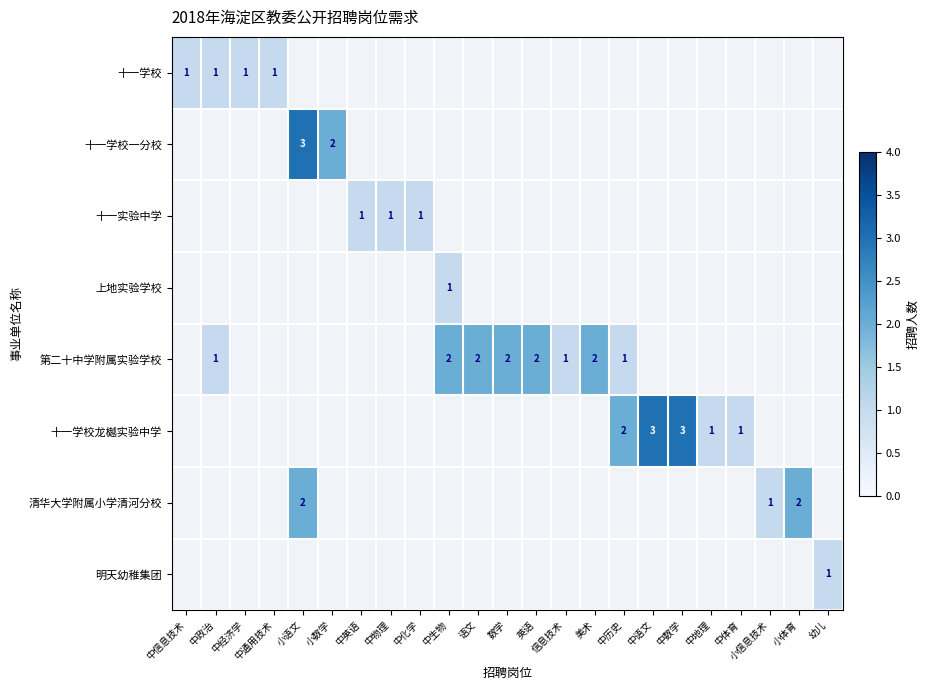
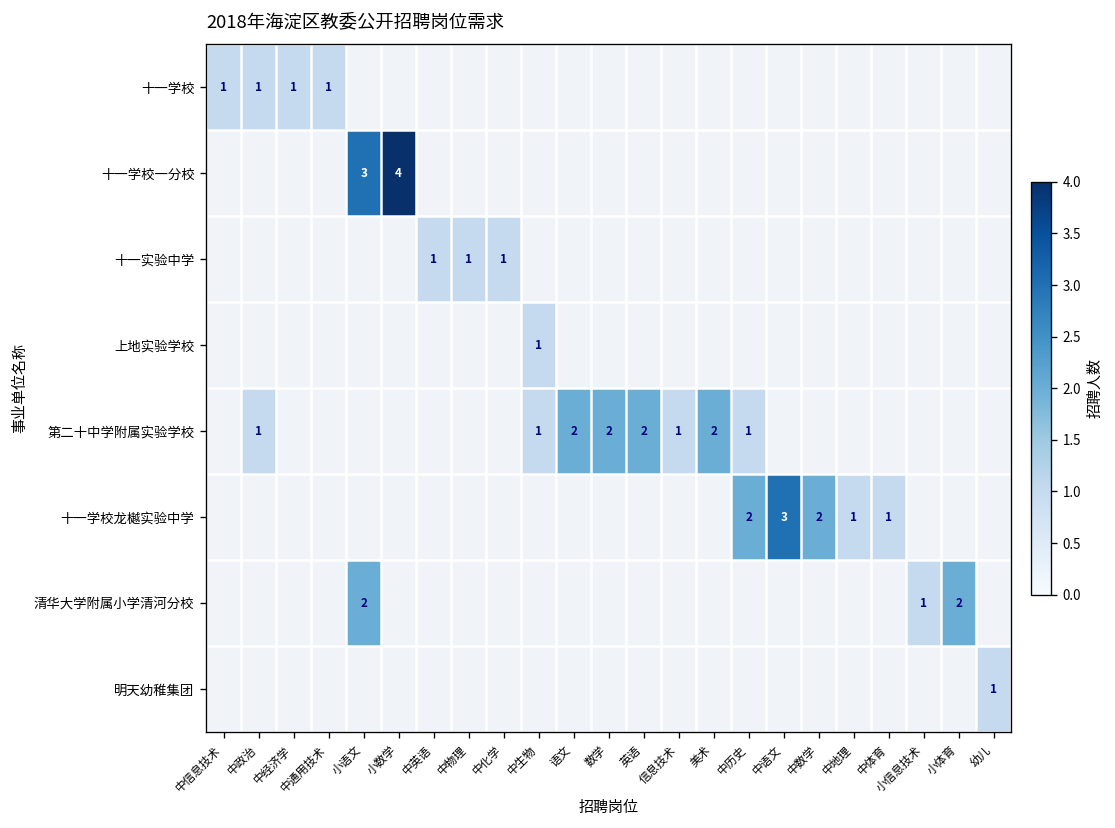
  {
    "十一学校": {
      "中信息技术": 1,
      "中政治": 1,
      "中经济学": 1,
      "中通用技术": 1
    },
    "十一学校一分校": {
      "小语文": 3,
-     "小数学": 2
+     "小数学": 4
    },
    "十一实验中学": {
      "中英语": 1,
      "中物理": 1,
      "中化学": 1
    },
    "上地实验学校": {
      "中生物": 1
    },
    "第二十中学附属实验学校": {
      "中政治": 1,
-     "中生物": 2,
+     "中生物": 1,
      "语文": 2,
      "数学": 2,
      "英语": 2,
      "信息技术": 1,
      "美术": 2,
      "中历史": 1
    },
    "十一学校龙樾实验中学": {
      "中历史": 2,
      "中语文": 3,
-     "中数学": 3,
+     "中数学": 2,
      "中地理": 1,
      "中体育": 1
    },
    "清华大学附属小学清河分校": {
      "小语文": 2,
      "小信息技术": 1,
      "小体育": 2
    },
    "明天幼稚集团": {
      "幼儿": 1
    }
  }
